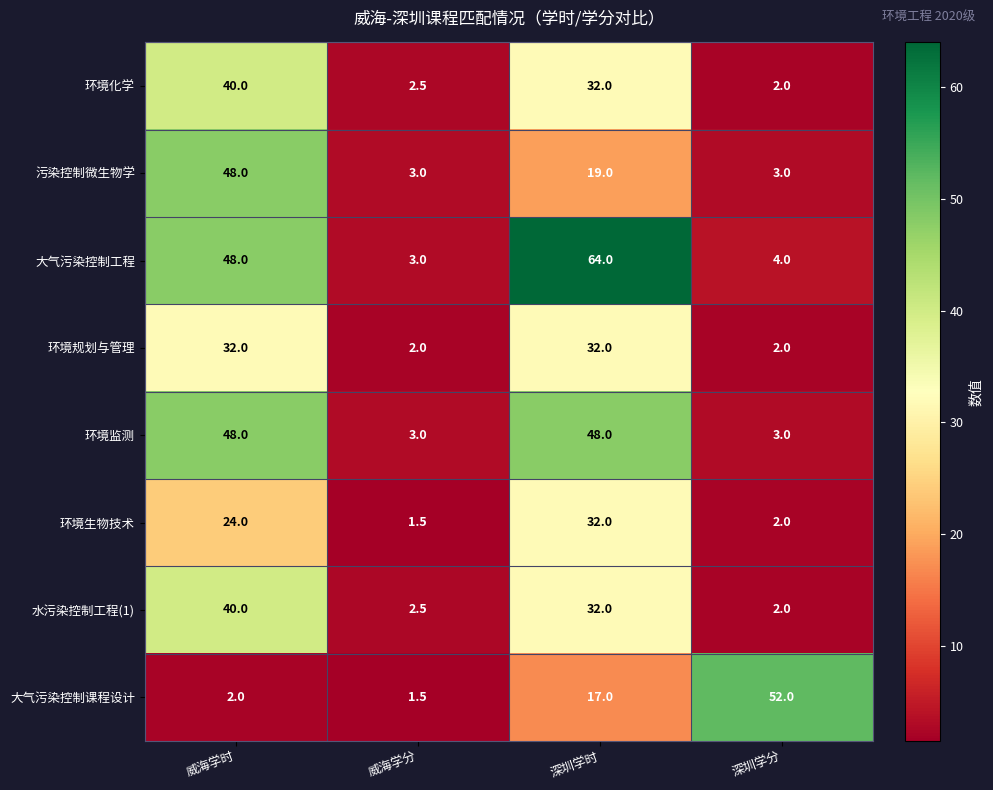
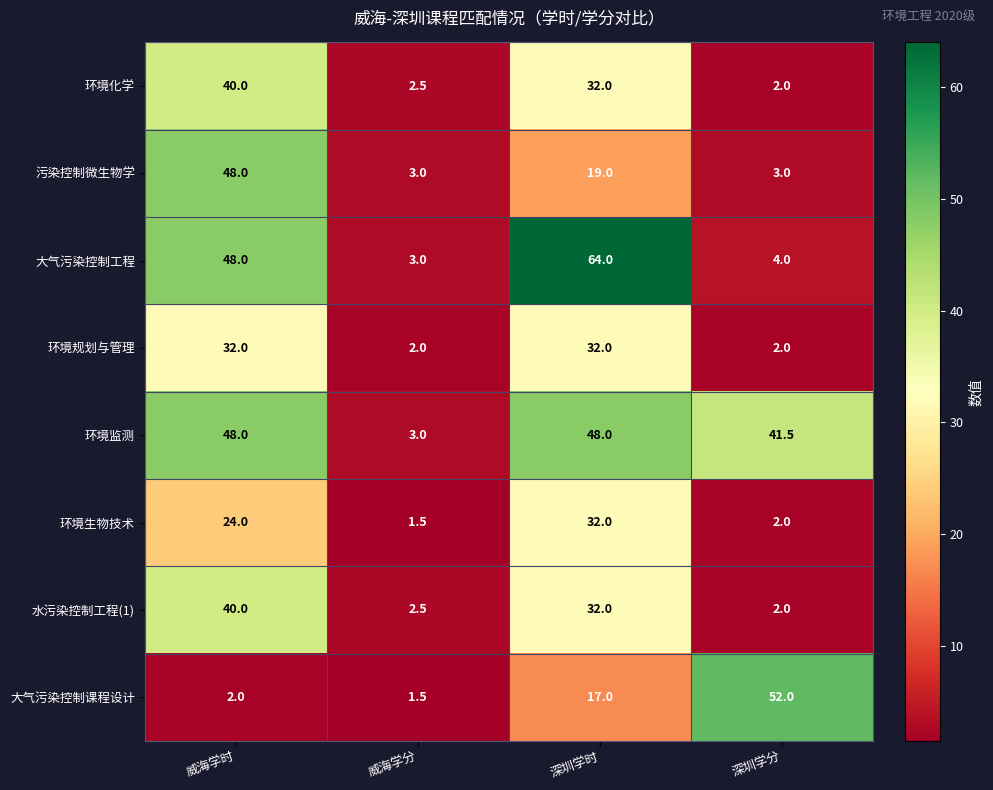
  {
    "环境化学": {
      "威海学时": 40.0,
      "威海学分": 2.5,
      "深圳学时": 32.0,
      "深圳学分": 2.0
    },
    "污染控制微生物学": {
      "威海学时": 48.0,
      "威海学分": 3.0,
      "深圳学时": 19.0,
      "深圳学分": 3.0
    },
    "大气污染控制工程": {
      "威海学时": 48.0,
      "威海学分": 3.0,
      "深圳学时": 64.0,
      "深圳学分": 4.0
    },
    "环境规划与管理": {
      "威海学时": 32.0,
      "威海学分": 2.0,
      "深圳学时": 32.0,
      "深圳学分": 2.0
    },
    "环境监测": {
      "威海学时": 48.0,
      "威海学分": 3.0,
      "深圳学时": 48.0,
-     "深圳学分": 3.0
+     "深圳学分": 41.5
    },
    "环境生物技术": {
      "威海学时": 24.0,
      "威海学分": 1.5,
      "深圳学时": 32.0,
      "深圳学分": 2.0
    },
    "水污染控制工程(1)": {
      "威海学时": 40.0,
      "威海学分": 2.5,
      "深圳学时": 32.0,
      "深圳学分": 2.0
    },
    "大气污染控制课程设计": {
      "威海学时": 2.0,
      "威海学分": 1.5,
      "深圳学时": 17.0,
      "深圳学分": 52.0
    }
  }
